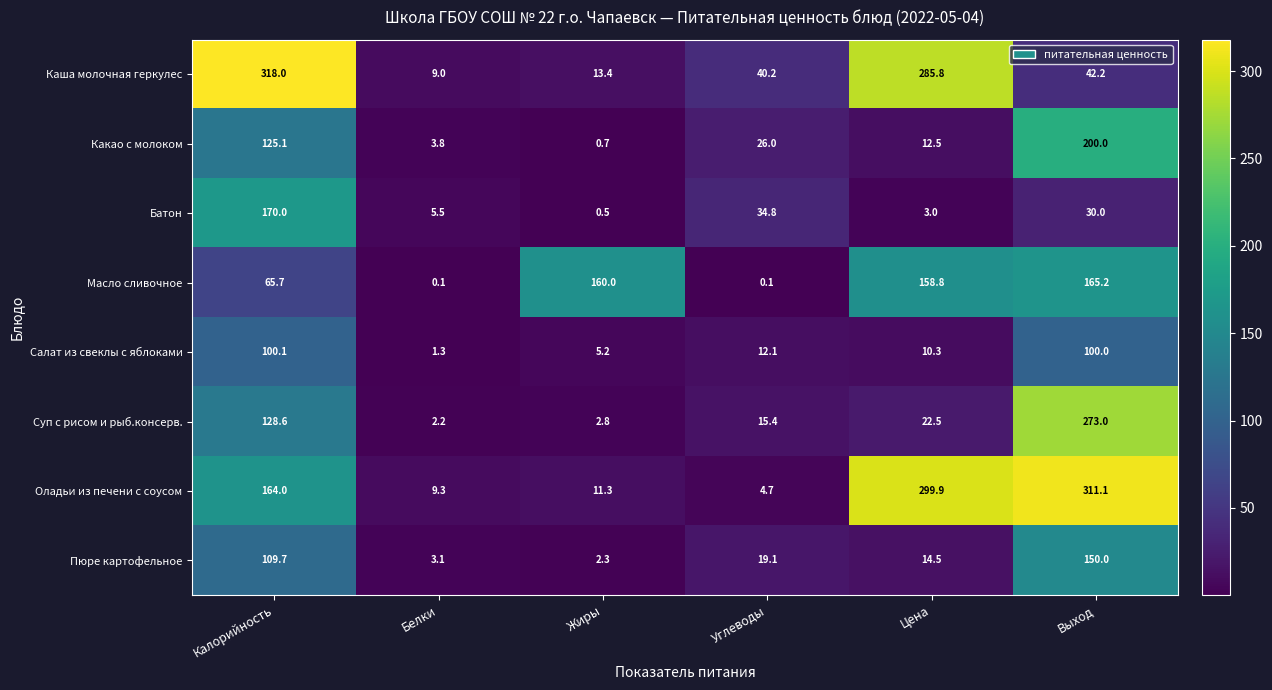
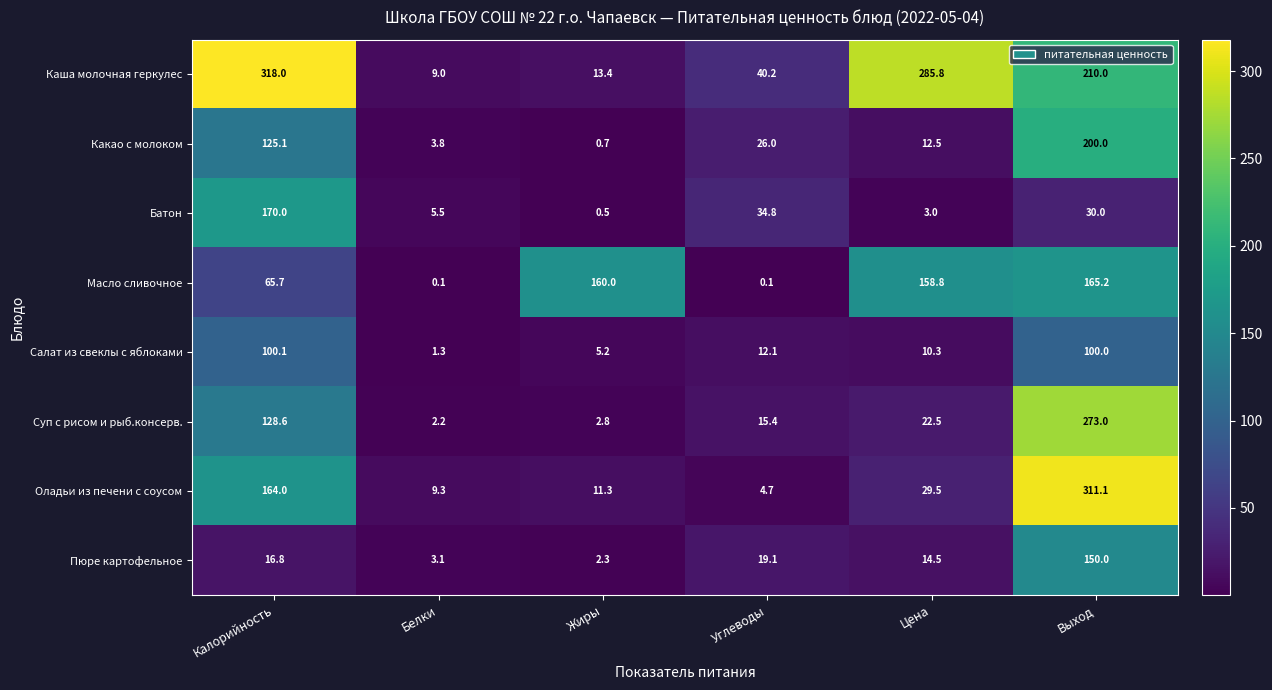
  {
    "Каша молочная геркулес": {
      "Калорийность": 318.0,
      "Белки": 9.0,
      "Жиры": 13.4,
      "Углеводы": 40.2,
      "Цена": 285.8,
-     "Выход": 42.2
+     "Выход": 210.0
    },
    "Какао с молоком": {
      "Калорийность": 125.1,
      "Белки": 3.8,
      "Жиры": 0.7,
      "Углеводы": 26.0,
      "Цена": 12.5,
      "Выход": 200.0
    },
    "Батон": {
      "Калорийность": 170.0,
      "Белки": 5.5,
      "Жиры": 0.5,
      "Углеводы": 34.8,
      "Цена": 3.0,
      "Выход": 30.0
    },
    "Масло сливочное": {
      "Калорийность": 65.7,
      "Белки": 0.1,
      "Жиры": 160.0,
      "Углеводы": 0.1,
      "Цена": 158.8,
      "Выход": 165.2
    },
    "Салат из свеклы с яблоками": {
      "Калорийность": 100.1,
      "Белки": 1.3,
      "Жиры": 5.2,
      "Углеводы": 12.1,
      "Цена": 10.3,
      "Выход": 100.0
    },
    "Суп с рисом и рыб.консерв.": {
      "Калорийность": 128.6,
      "Белки": 2.2,
      "Жиры": 2.8,
      "Углеводы": 15.4,
      "Цена": 22.5,
      "Выход": 273.0
    },
    "Оладьи из печени с соусом": {
      "Калорийность": 164.0,
      "Белки": 9.3,
      "Жиры": 11.3,
      "Углеводы": 4.7,
-     "Цена": 299.9,
+     "Цена": 29.5,
      "Выход": 311.1
    },
    "Пюре картофельное": {
-     "Калорийность": 109.7,
+     "Калорийность": 16.8,
      "Белки": 3.1,
      "Жиры": 2.3,
      "Углеводы": 19.1,
      "Цена": 14.5,
      "Выход": 150.0
    }
  }
